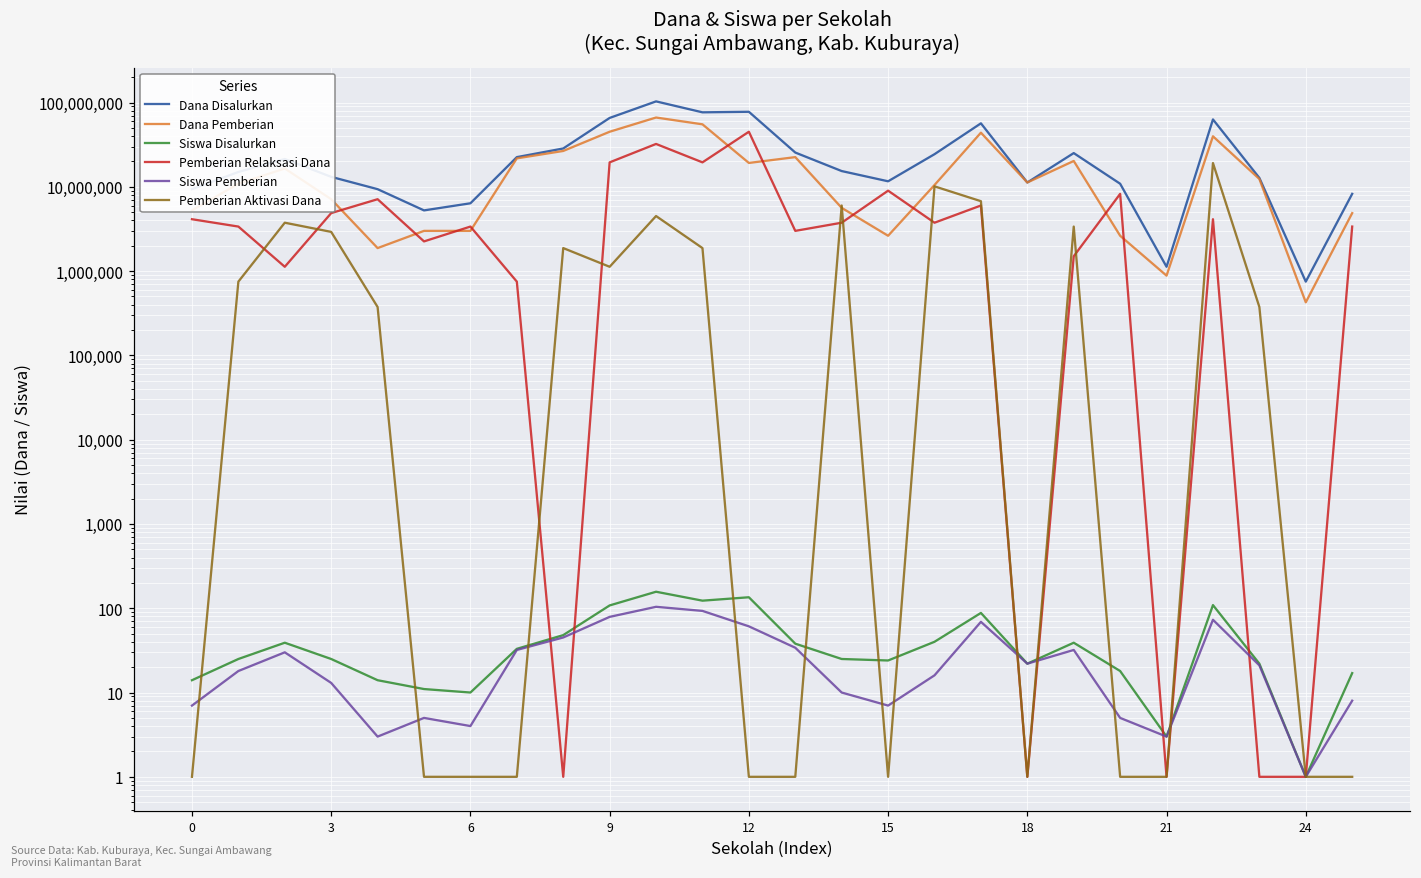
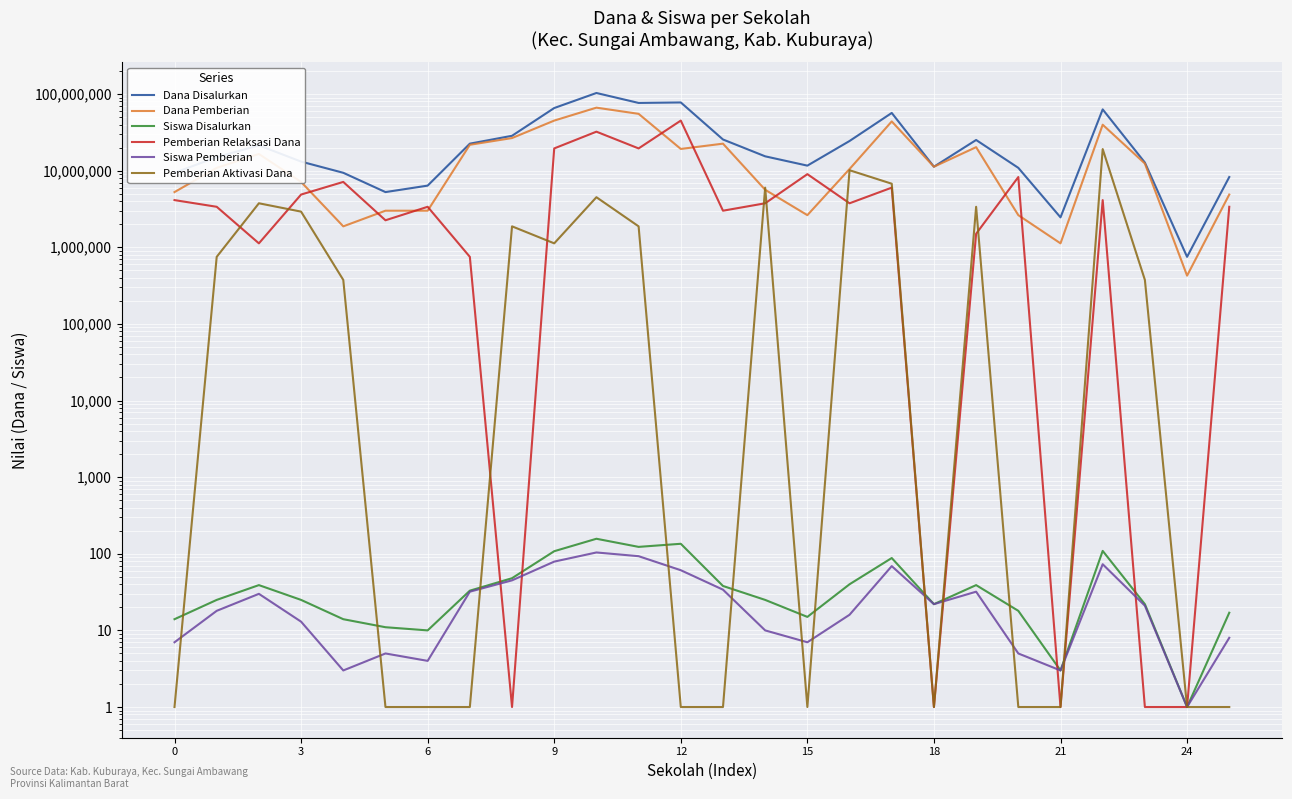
  {
    "Dana Disalurkan": {
      "6": "6,000,000",
      "9": "70,000,000",
      "12": "80,000,000",
      "15": "12,000,000",
-     "21": "1,100,000",
+     "21": "2,500,000",
      "24": "800,000"
    },
    "Dana Pemberian": {
      "0": "5,000,000",
      "6": "3,000,000",
      "9": "50,000,000",
      "12": "19,000,000",
      "15": "2,600,000",
-     "21": "900,000",
+     "21": "1,100,000",
      "24": "400,000"
    },
    "Siswa Disalurkan": {
      "0": "14",
      "3": "25",
      "6": "10",
      "9": "110",
      "12": "140",
-     "15": "24"
+     "15": "15"
    },
    "Pemberian Relaksasi Dana": {
      "0": "4,000,000",
      "3": "5,000,000",
      "6": "3,000,000",
      "9": "20,000,000",
      "12": "50,000,000",
      "15": "9,000,000"
    },
    "Siswa Pemberian": {
      "0": "7",
      "3": "13",
      "6": "4",
      "9": "80",
      "12": "60",
      "15": "7"
    },
    "Pemberian Aktivasi Dana": {
      "0": "1",
      "3": "2,900,000",
      "6": "1",
      "9": "1,100,000",
      "12": "1",
      "15": "1"
    }
  }
